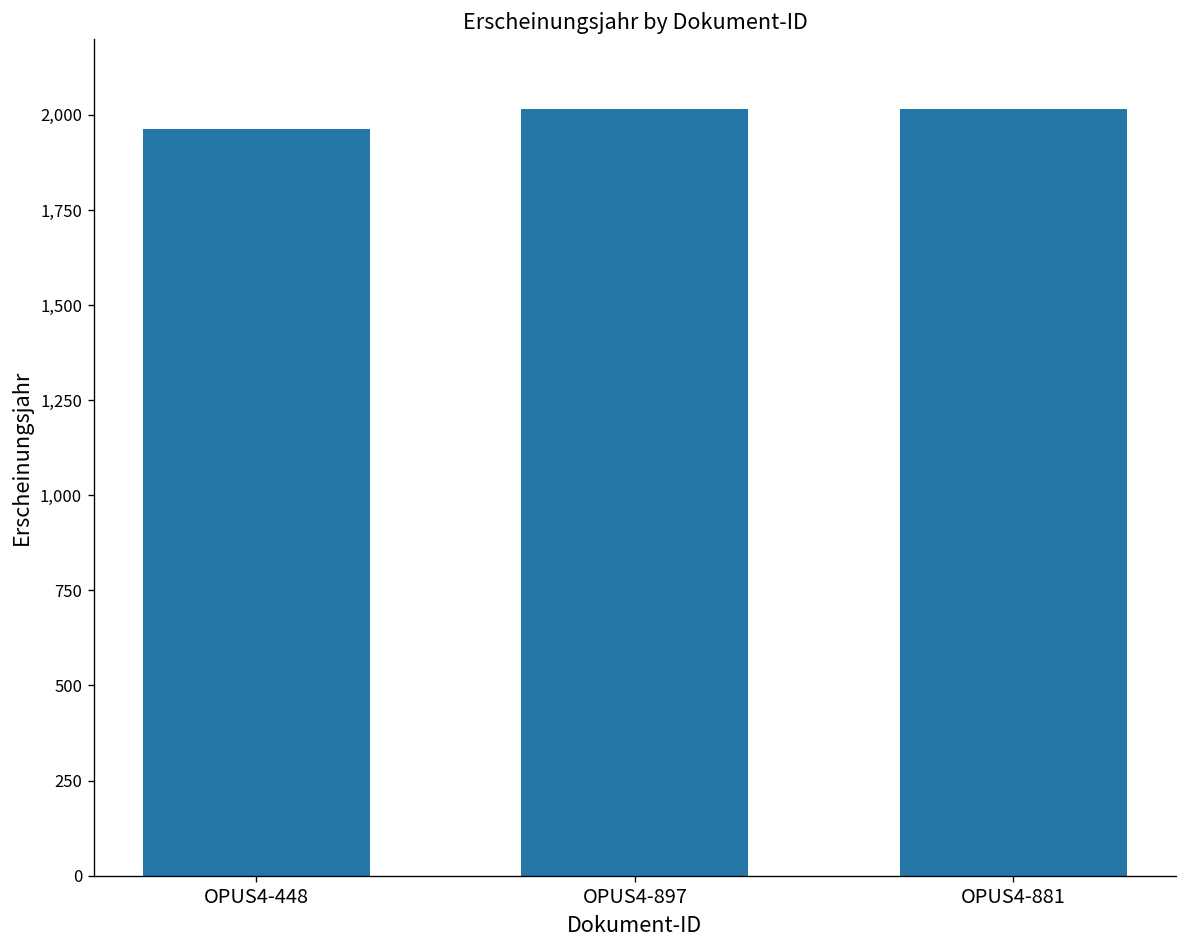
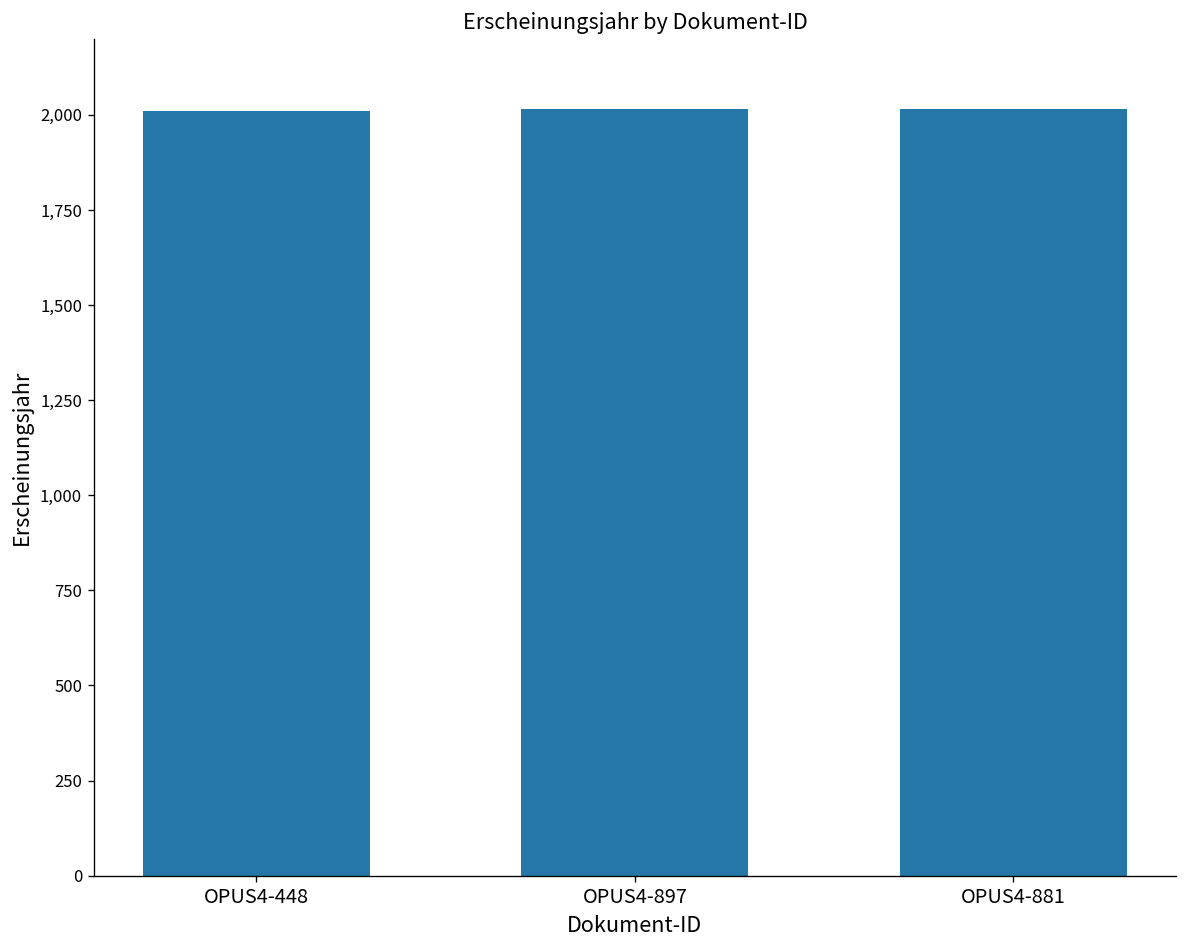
  {
-   "OPUS4-448": "1,960",
+   "OPUS4-448": "2,010",
    "OPUS4-897": "2,020",
    "OPUS4-881": "2,020"
  }
